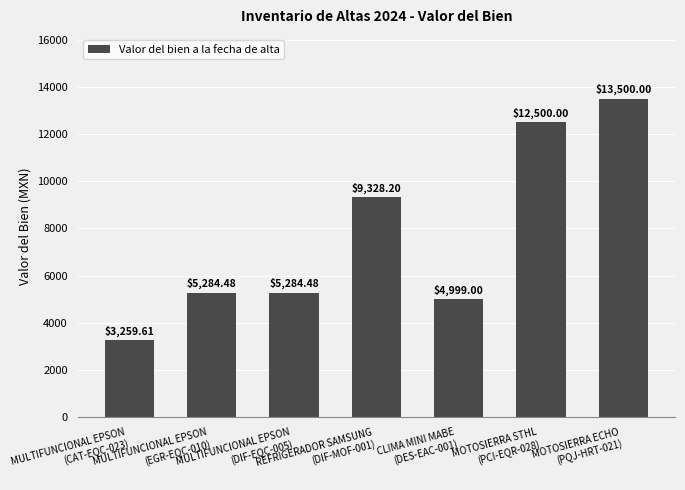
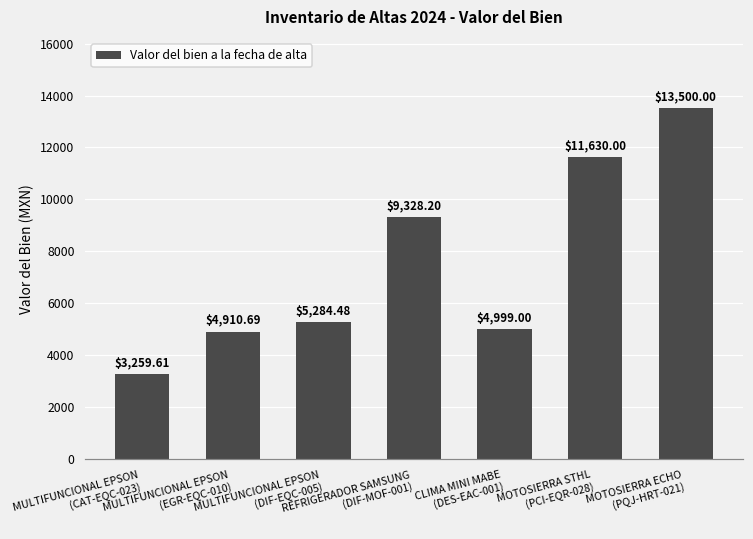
  {
    "MULTIFUNCIONAL EPSON (CAT-EQC-023)": "$3,259.61",
-   "MULTIFUNCIONAL EPSON (EGR-EQC-010)": "$5,284.48",
+   "MULTIFUNCIONAL EPSON (EGR-EQC-010)": "$4,910.69",
    "MULTIFUNCIONAL EPSON (DIF-EQC-005)": "$5,284.48",
    "REFRIGERADOR SAMSUNG (DIF-MOF-001)": "$9,328.20",
    "CLIMA MINI MABE (DES-EAC-001)": "$4,999.00",
-   "MOTOSIERRA STHL (PCI-EQR-028)": "$12,500.00",
+   "MOTOSIERRA STHL (PCI-EQR-028)": "$11,630.00",
    "MOTOSIERRA ECHO (PQJ-HRT-021)": "$13,500.00"
  }
